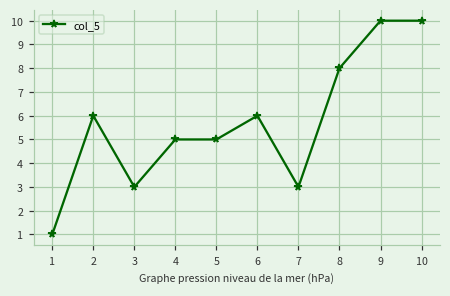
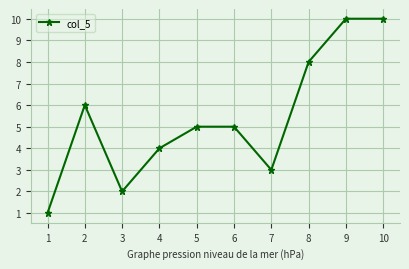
  {
    "1": 1,
    "2": 6,
-   "3": 3,
-   "4": 5,
+   "3": 2,
+   "4": 4,
    "5": 5,
-   "6": 6,
+   "6": 5,
    "7": 3,
    "8": 8,
    "9": 10,
    "10": 10
  }
